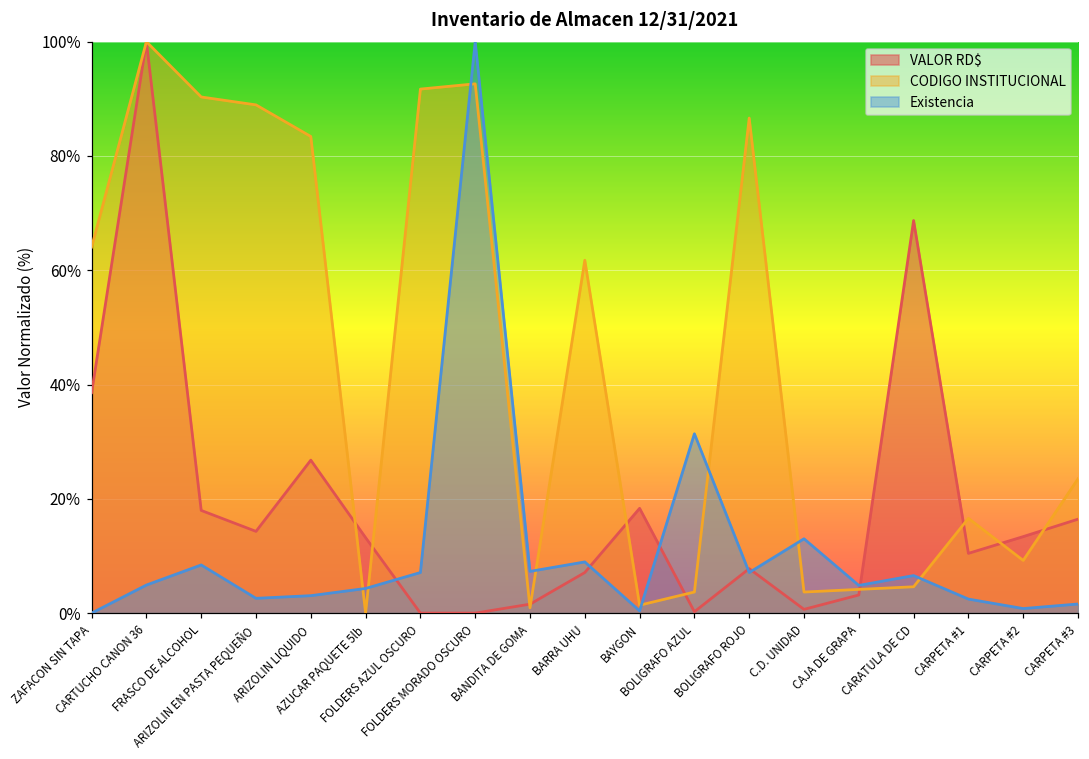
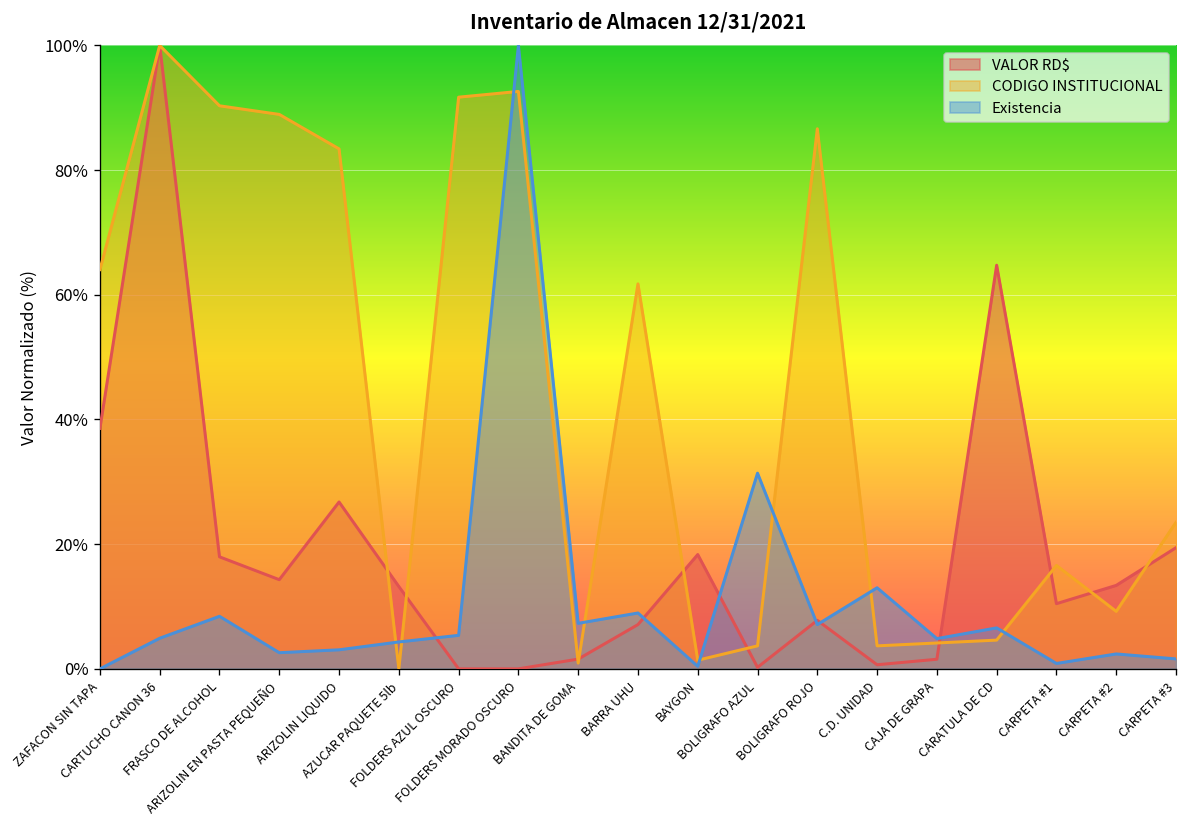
  {
    "VALOR RD$": {
      "ZAFACON SIN TAPA": "39%",
      "FRASCO DE ALCOHOL": "18%",
      "ARIZOLIN EN PASTA PEQUEÑO": "14%",
      "ARIZOLIN LIQUIDO": "27%",
      "AZUCAR PAQUETE 5lb": "13%",
      "FOLDERS AZUL OSCURO": "0%",
      "FOLDERS MORADO OSCURO": "0%",
      "BANDITA DE GOMA": "2%",
      "BARRA UHU": "7%",
      "BAYGON": "18%",
      "BOLIGRAFO AZUL": "0%",
      "BOLIGRAFO ROJO": "8%",
      "C.D. UNIDAD": "1%",
-     "CAJA DE GRAPA": "3%",
-     "CARATULA DE CD": "69%",
+     "CAJA DE GRAPA": "2%",
+     "CARATULA DE CD": "65%",
      "CARPETA #1": "10%",
      "CARPETA #2": "13%",
-     "CARPETA #3": "16%"
+     "CARPETA #3": "19%"
    },
    "CODIGO INSTITUCIONAL": {
      "ZAFACON SIN TAPA": "64%",
      "FRASCO DE ALCOHOL": "90%",
      "ARIZOLIN EN PASTA PEQUEÑO": "89%",
      "ARIZOLIN LIQUIDO": "83%",
      "AZUCAR PAQUETE 5lb": "0%",
      "FOLDERS AZUL OSCURO": "92%",
      "FOLDERS MORADO OSCURO": "93%",
      "BANDITA DE GOMA": "1%",
      "BARRA UHU": "62%",
      "BAYGON": "1%",
      "BOLIGRAFO AZUL": "4%",
      "BOLIGRAFO ROJO": "87%",
      "C.D. UNIDAD": "4%",
      "CAJA DE GRAPA": "4%",
      "CARATULA DE CD": "5%",
      "CARPETA #1": "17%",
      "CARPETA #2": "9%",
      "CARPETA #3": "24%"
    },
    "Existencia": {
      "ZAFACON SIN TAPA": "0%",
      "CARTUCHO CANON 36": "5%",
      "FRASCO DE ALCOHOL": "8%",
      "ARIZOLIN EN PASTA PEQUEÑO": "3%",
      "ARIZOLIN LIQUIDO": "3%",
      "AZUCAR PAQUETE 5lb": "4%",
-     "FOLDERS AZUL OSCURO": "7%",
+     "FOLDERS AZUL OSCURO": "5%",
      "FOLDERS MORADO OSCURO": "100%",
      "BANDITA DE GOMA": "7%",
      "BARRA UHU": "9%",
      "BAYGON": "0%",
      "BOLIGRAFO AZUL": "31%",
      "BOLIGRAFO ROJO": "7%",
      "C.D. UNIDAD": "13%",
      "CAJA DE GRAPA": "5%",
      "CARATULA DE CD": "7%",
-     "CARPETA #1": "2%",
-     "CARPETA #2": "1%",
+     "CARPETA #1": "1%",
+     "CARPETA #2": "2%",
      "CARPETA #3": "2%"
    }
  }
